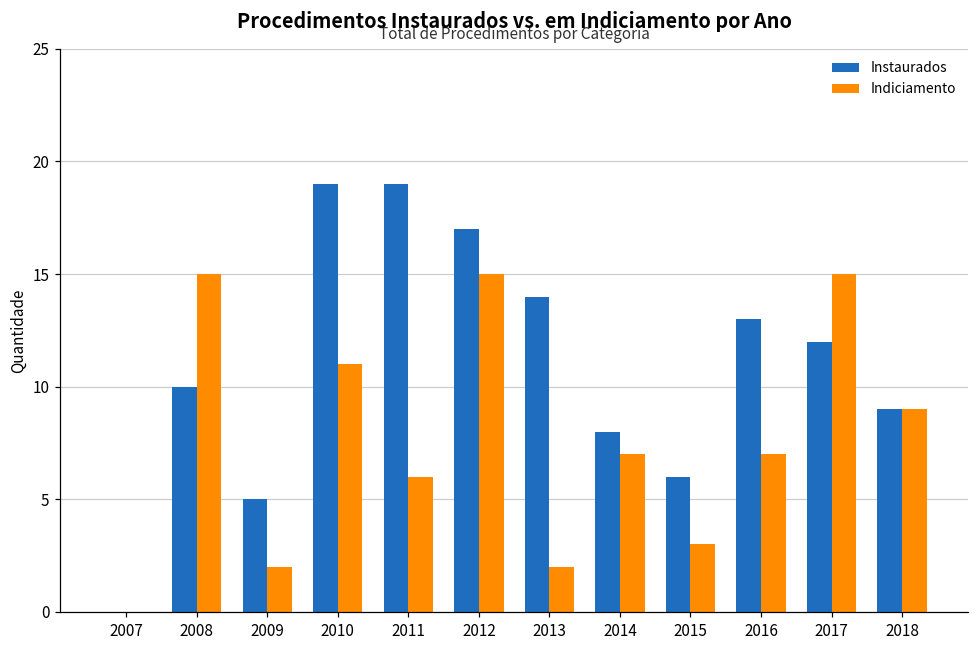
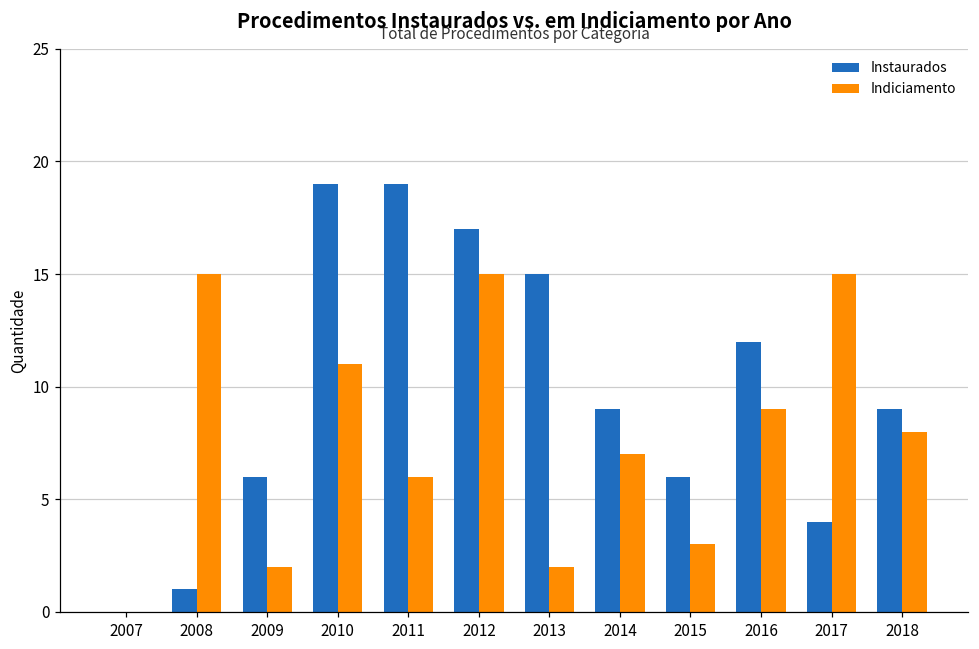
  {
    "Instaurados": {
      "2007": 0,
-     "2008": 10,
-     "2009": 5,
+     "2008": 1,
+     "2009": 6,
      "2010": 19,
      "2011": 19,
      "2012": 17,
-     "2013": 14,
-     "2014": 8,
+     "2013": 15,
+     "2014": 9,
      "2015": 6,
-     "2016": 13,
-     "2017": 12,
+     "2016": 12,
+     "2017": 4,
      "2018": 9
    },
    "Indiciamento": {
      "2007": 0,
      "2008": 15,
      "2009": 2,
      "2010": 11,
      "2011": 6,
      "2012": 15,
      "2013": 2,
      "2014": 7,
      "2015": 3,
-     "2016": 7,
+     "2016": 9,
      "2017": 15,
-     "2018": 9
+     "2018": 8
    }
  }
